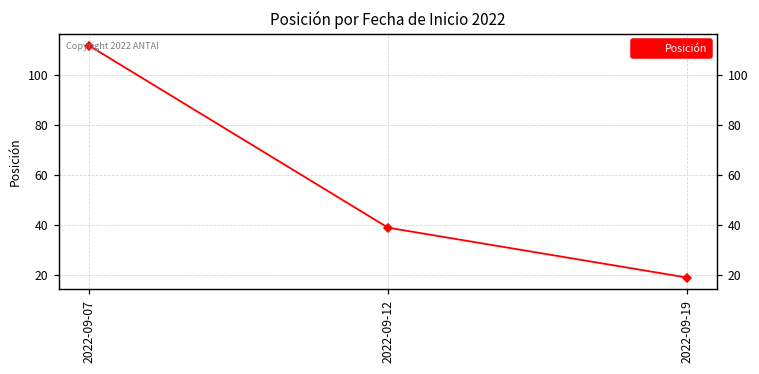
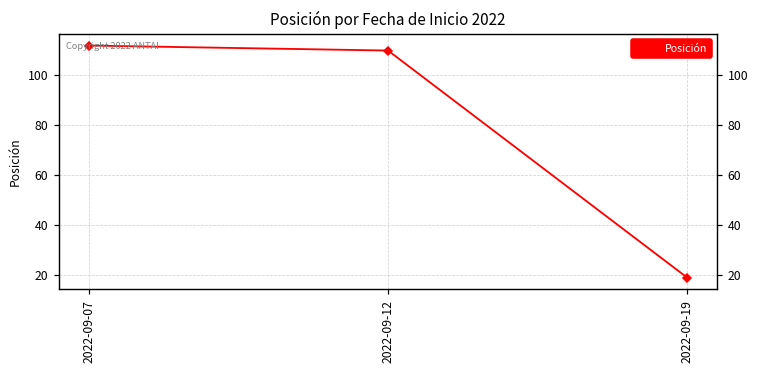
  {
-   "2022-09-12": 39,
+   "2022-09-12": 110,
    "2022-09-19": 19
  }
